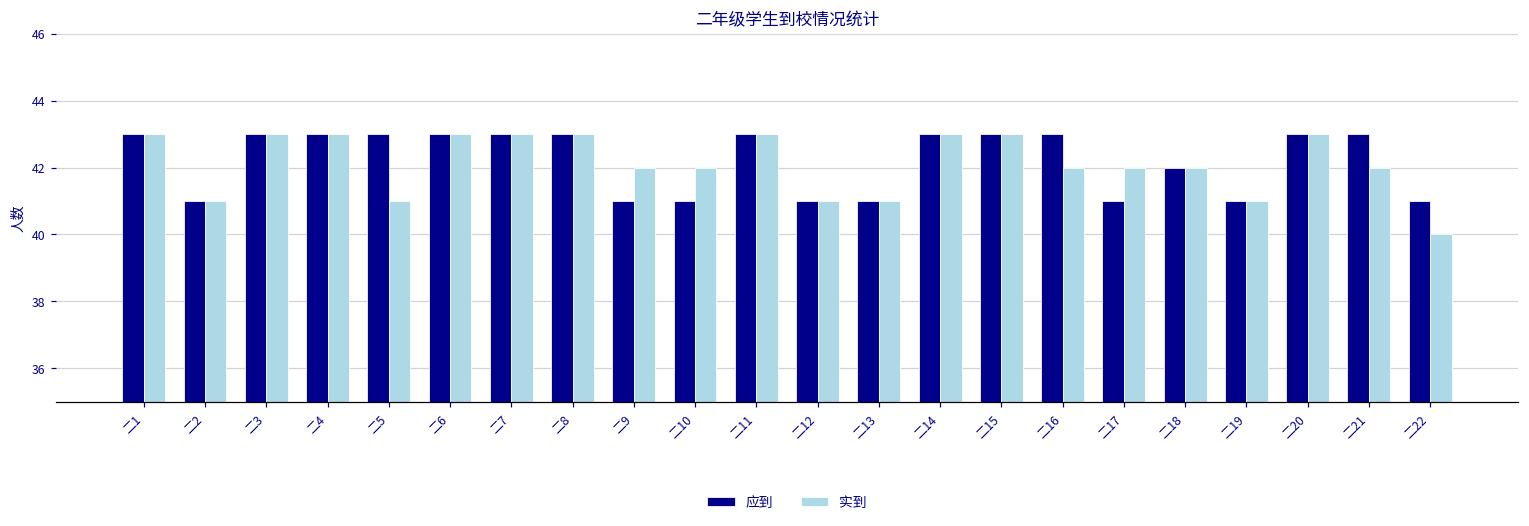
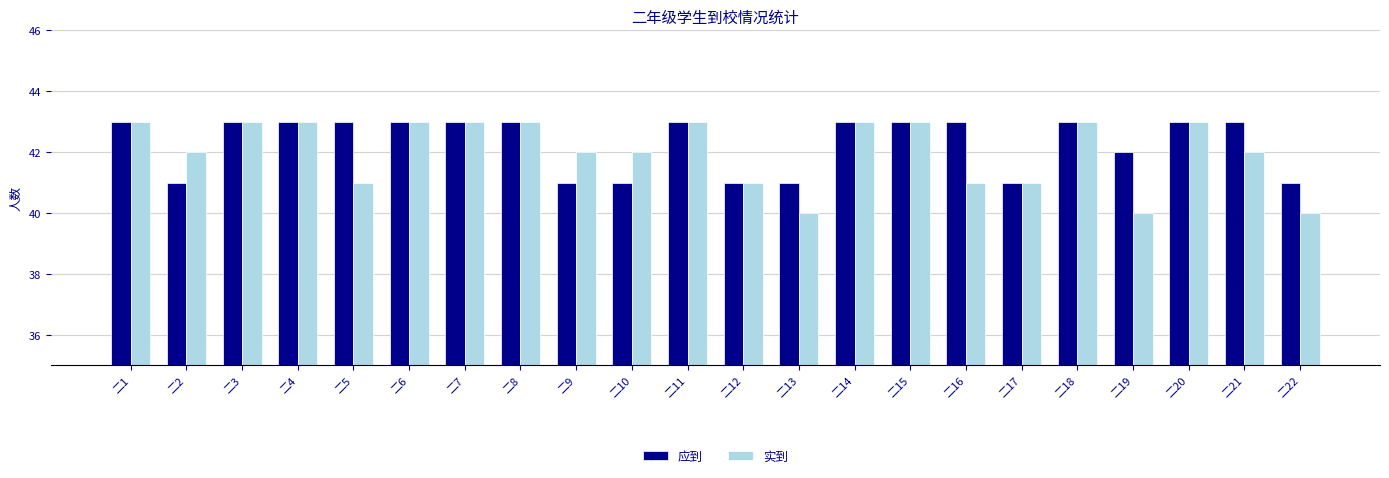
  {
    "应到": {
      "二1": 43,
      "二2": 41,
      "二3": 43,
      "二4": 43,
      "二5": 43,
      "二6": 43,
      "二7": 43,
      "二8": 43,
      "二9": 41,
      "二10": 41,
      "二11": 43,
      "二12": 41,
      "二13": 41,
      "二14": 43,
      "二15": 43,
      "二16": 43,
      "二17": 41,
-     "二18": 42,
-     "二19": 41,
+     "二18": 43,
+     "二19": 42,
      "二20": 43,
      "二21": 43,
      "二22": 41
    },
    "实到": {
      "二1": 43,
-     "二2": 41,
+     "二2": 42,
      "二3": 43,
      "二4": 43,
      "二5": 41,
      "二6": 43,
      "二7": 43,
      "二8": 43,
      "二9": 42,
      "二10": 42,
      "二11": 43,
      "二12": 41,
-     "二13": 41,
+     "二13": 40,
      "二14": 43,
      "二15": 43,
-     "二16": 42,
-     "二17": 42,
-     "二18": 42,
-     "二19": 41,
+     "二16": 41,
+     "二17": 41,
+     "二18": 43,
+     "二19": 40,
      "二20": 43,
      "二21": 42,
      "二22": 40
    }
  }
